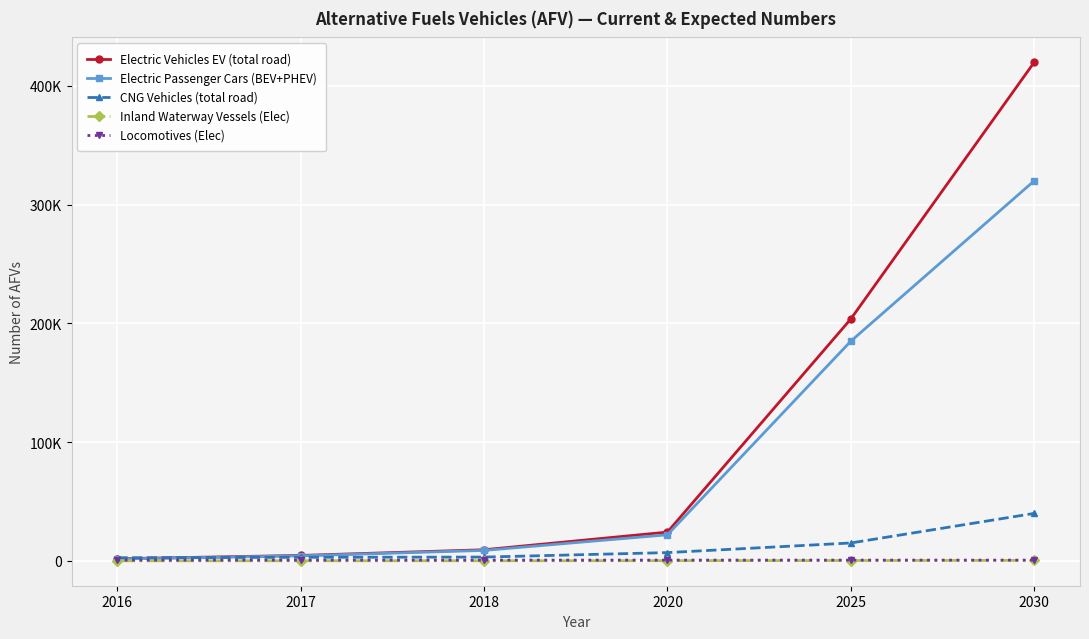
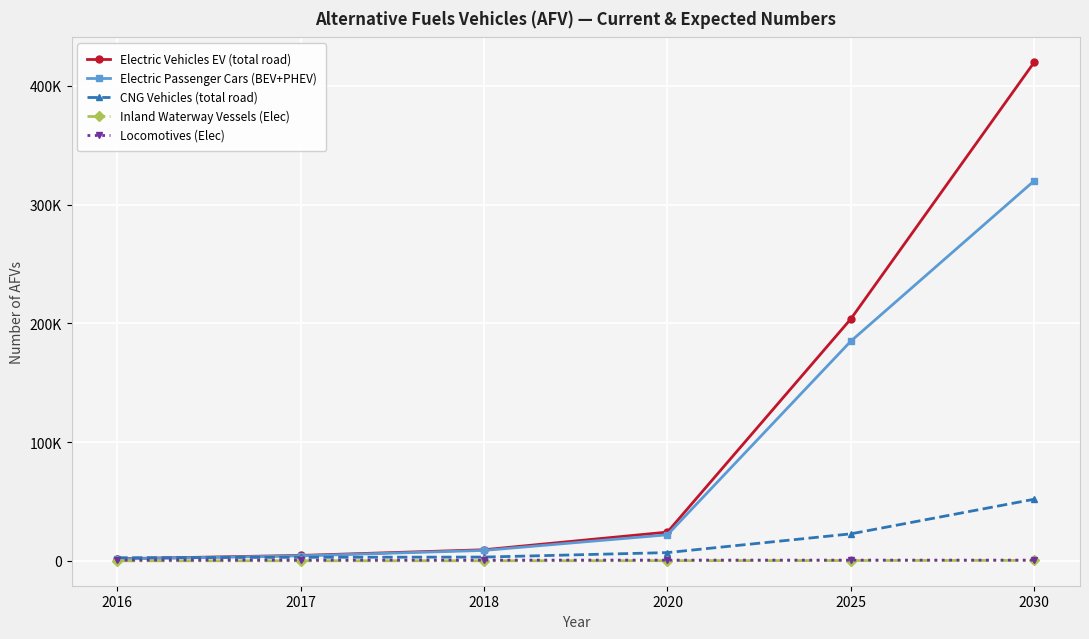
  {
    "Electric Vehicles EV (total road)": {
      "2020": 24000,
      "2025": 204000,
      "2030": 420000
    },
    "Electric Passenger Cars (BEV+PHEV)": {
      "2020": 22000,
      "2025": 185000,
      "2030": 320000
    },
    "CNG Vehicles (total road)": {
      "2018": 3000,
      "2020": 7000,
-     "2025": 15000,
-     "2030": 40000
+     "2025": 23000,
+     "2030": 52000
    }
  }
